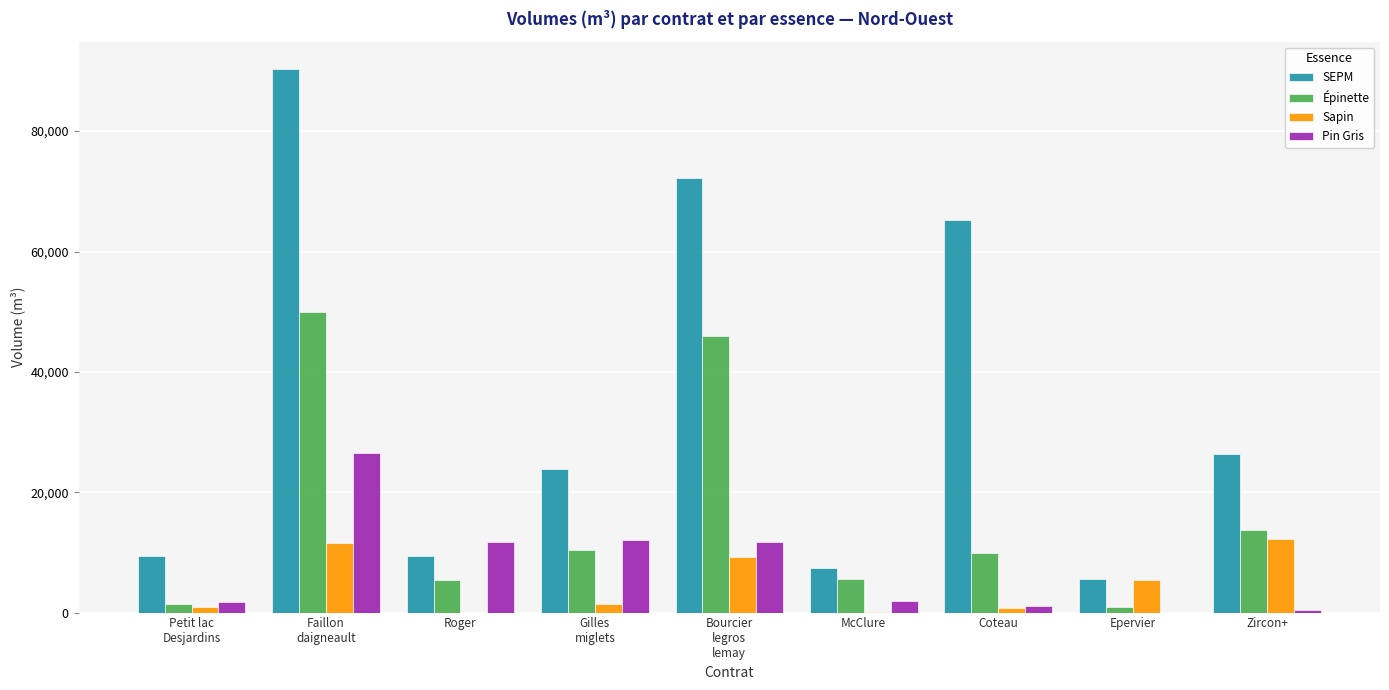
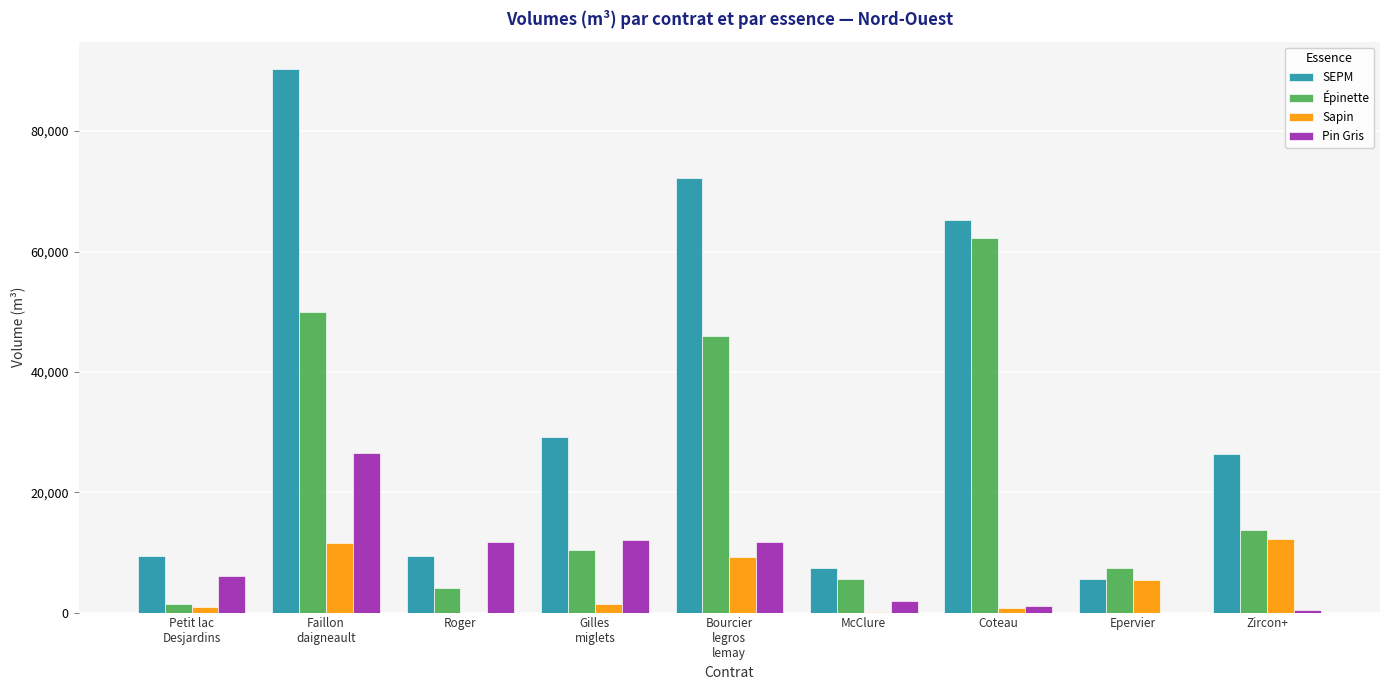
  {
    "SEPM": {
      "Petit lac Desjardins": "9,000",
      "Faillon daigneault": "90,000",
      "Roger": "9,000",
-     "Gilles miglets": "24,000",
+     "Gilles miglets": "29,000",
      "Bourcier legros lemay": "72,000",
      "McClure": "7,000",
      "Coteau": "65,000",
      "Epervier": "6,000",
      "Zircon+": "26,000"
    },
    "Épinette": {
      "Petit lac Desjardins": "1,000",
      "Faillon daigneault": "50,000",
-     "Roger": "5,000",
+     "Roger": "4,000",
      "Gilles miglets": "10,000",
      "Bourcier legros lemay": "46,000",
      "McClure": "6,000",
-     "Coteau": "10,000",
-     "Epervier": "1,000",
+     "Coteau": "62,000",
+     "Epervier": "7,000",
      "Zircon+": "14,000"
    },
    "Sapin": {
      "Petit lac Desjardins": "1,000",
      "Faillon daigneault": "12,000",
      "Roger": "0",
      "Gilles miglets": "1,000",
      "Bourcier legros lemay": "9,000",
      "Coteau": "1,000",
      "Epervier": "5,000",
      "Zircon+": "12,000"
    },
    "Pin Gris": {
-     "Petit lac Desjardins": "2,000",
+     "Petit lac Desjardins": "6,000",
      "Faillon daigneault": "27,000",
      "Roger": "12,000",
      "Gilles miglets": "12,000",
      "Bourcier legros lemay": "12,000",
      "McClure": "2,000",
      "Coteau": "1,000",
      "Epervier": "0"
    }
  }
